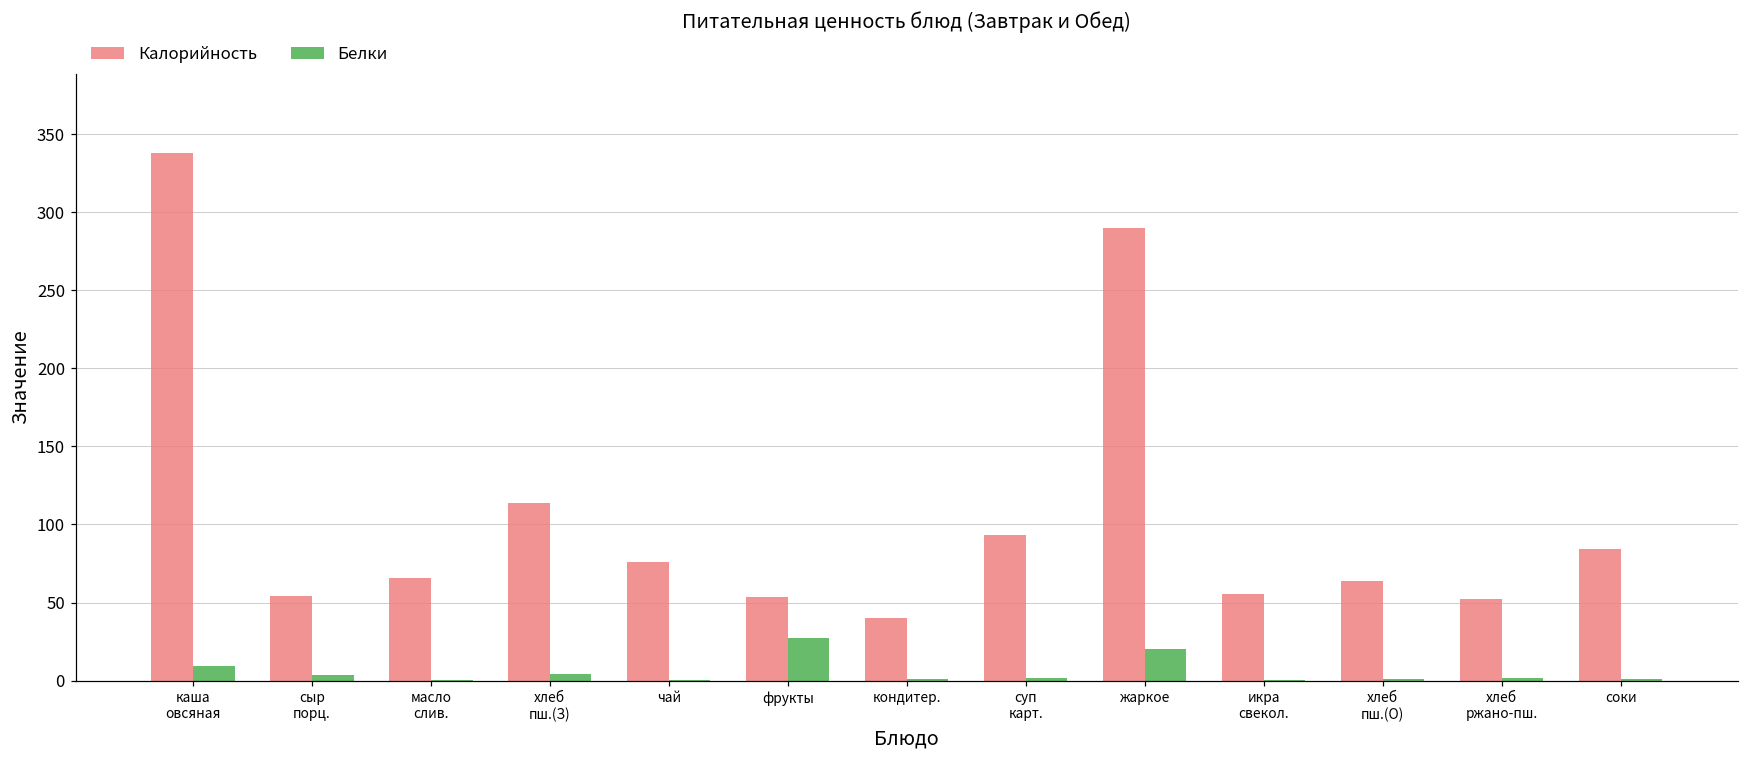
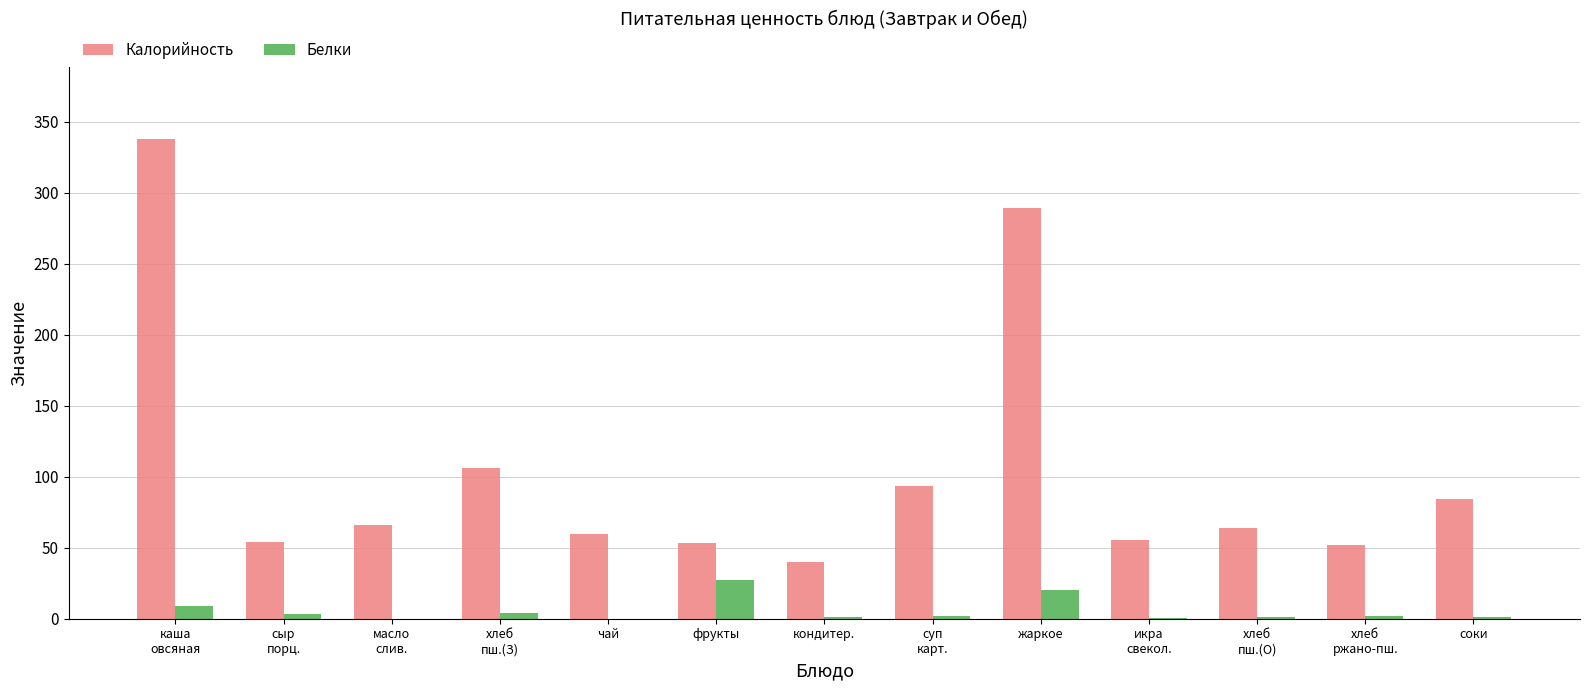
  {
    "Калорийность": {
      "каша овсяная": 338,
      "сыр порц.": 54,
      "масло слив.": 66,
-     "хлеб пш.(З)": 114,
-     "чай": 76,
+     "хлеб пш.(З)": 106,
+     "чай": 60,
      "фрукты": 54,
      "кондитер.": 40,
      "суп карт.": 93,
      "жаркое": 290,
      "икра свекол.": 55,
      "хлеб пш.(О)": 64,
      "хлеб ржано-пш.": 52,
      "соки": 84
    },
    "Белки": {
      "каша овсяная": 9,
      "сыр порц.": 3,
      "хлеб пш.(З)": 4,
      "фрукты": 27,
      "суп карт.": 2,
      "жаркое": 20,
      "хлеб ржано-пш.": 2
    }
  }
